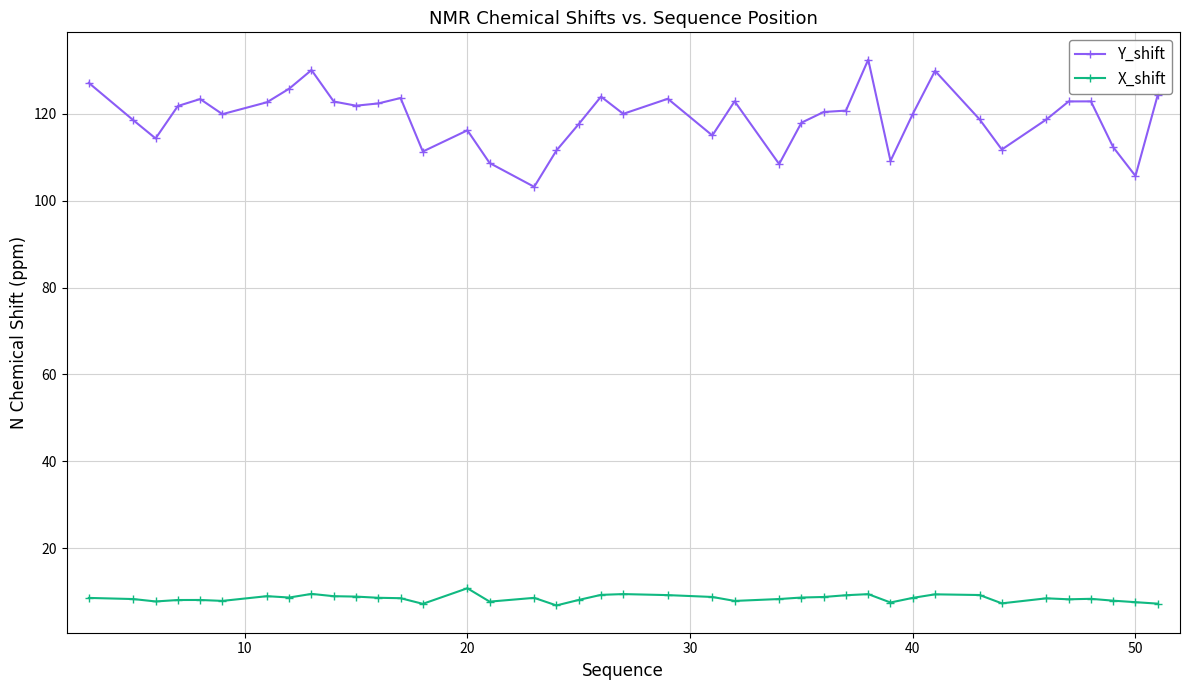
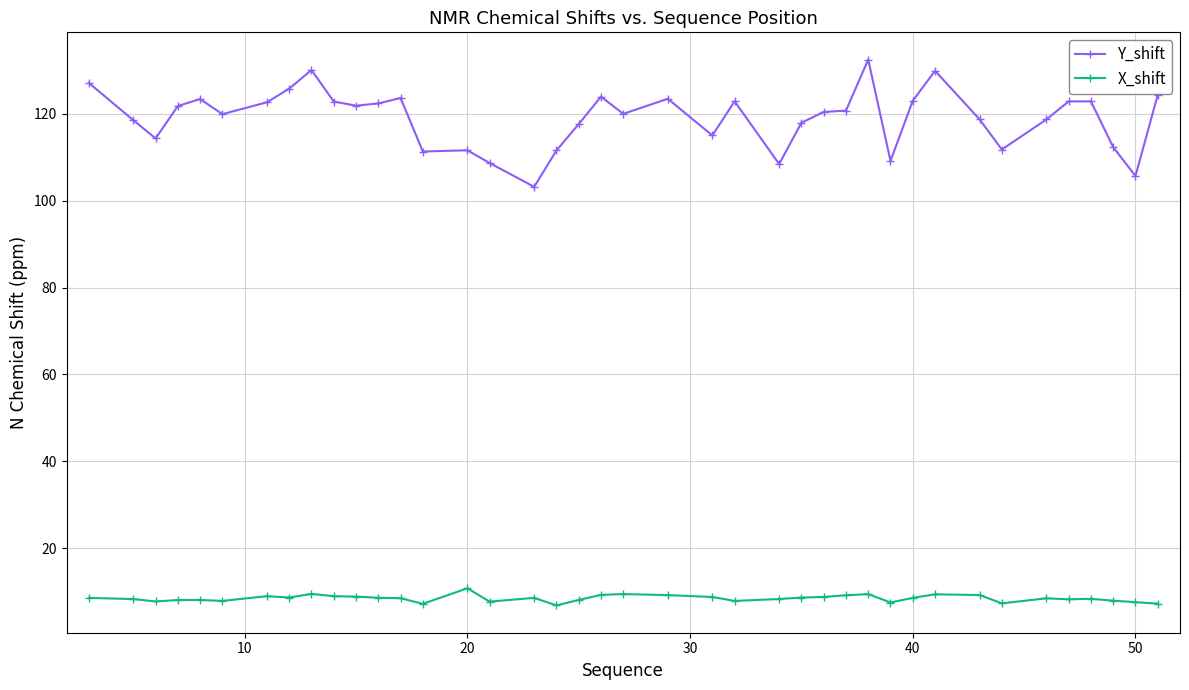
  {
    "Y_shift": {
-     "20": 116,
-     "40": 120,
+     "20": 112,
+     "40": 123,
      "50": 106
    },
    "X_shift": {
      "20": 11,
      "40": 9,
      "50": 8
    }
  }
